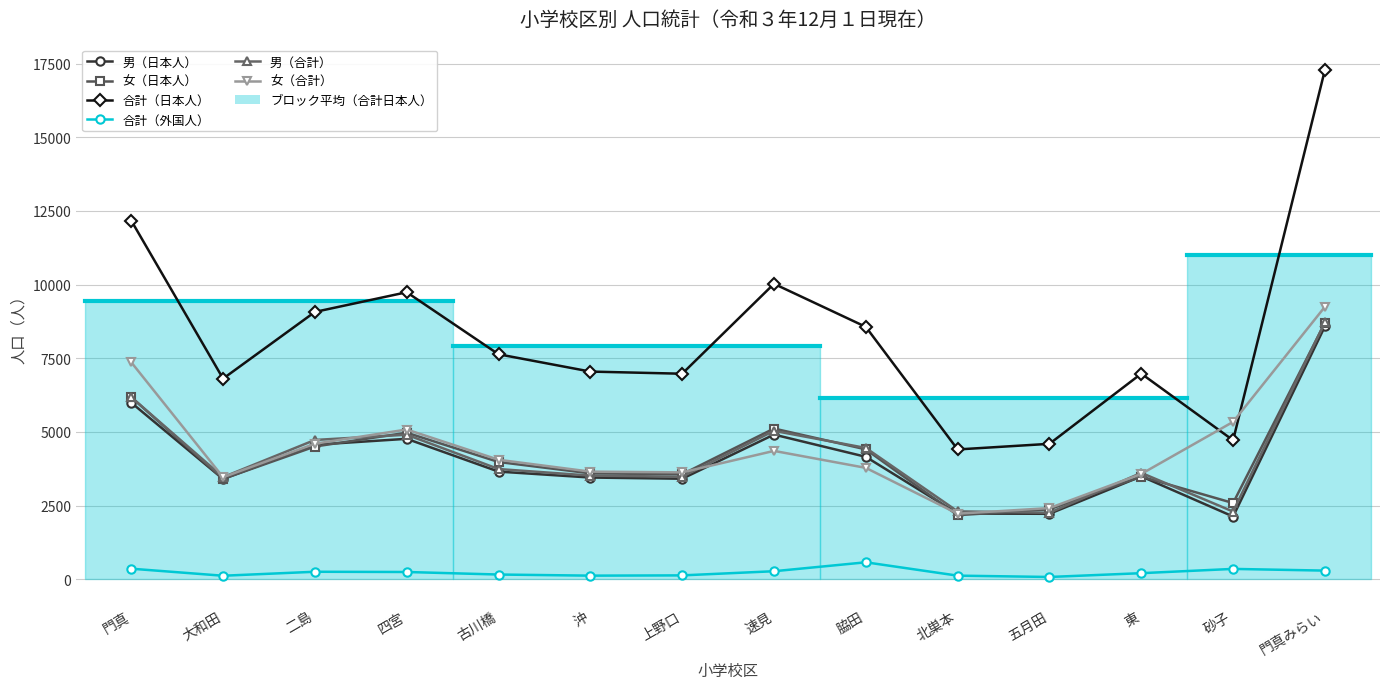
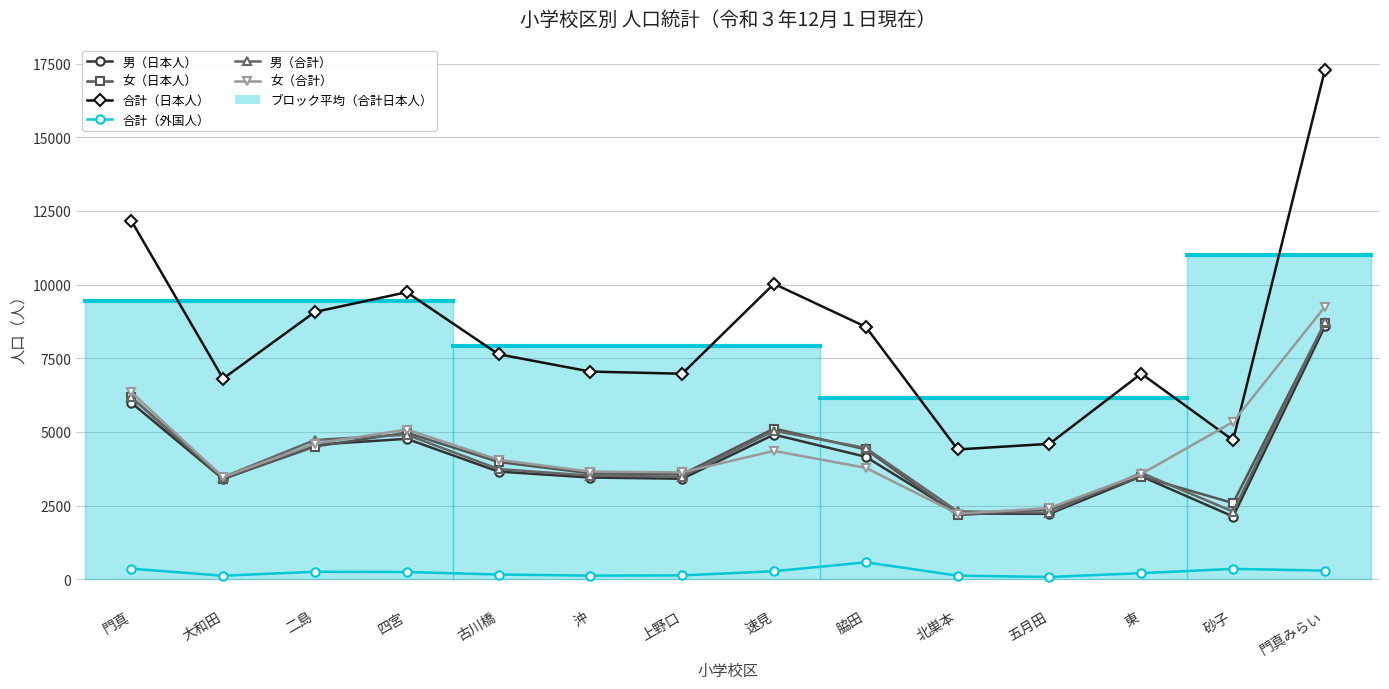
  {
    "女（合計）": {
-     "門真": 7400,
+     "門真": 6400,
      "四宮": 5100,
      "速見": 4400,
      "脇田": 3800,
      "砂子": 5300,
      "門真みらい": 9200
    }
  }
